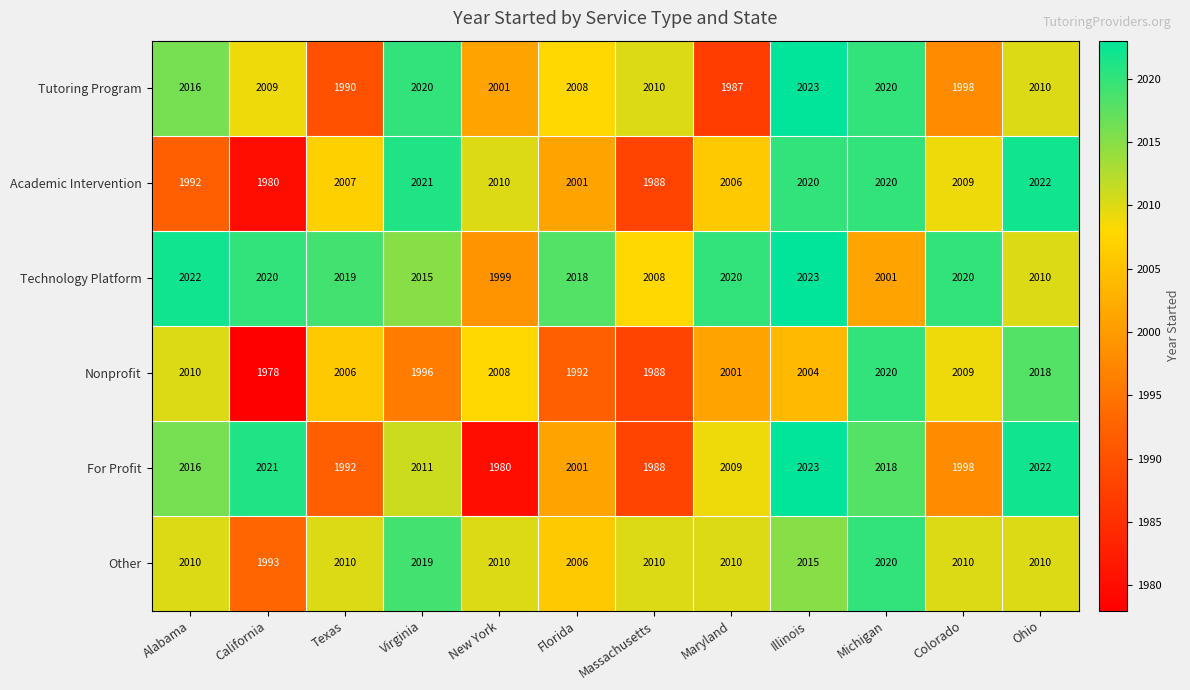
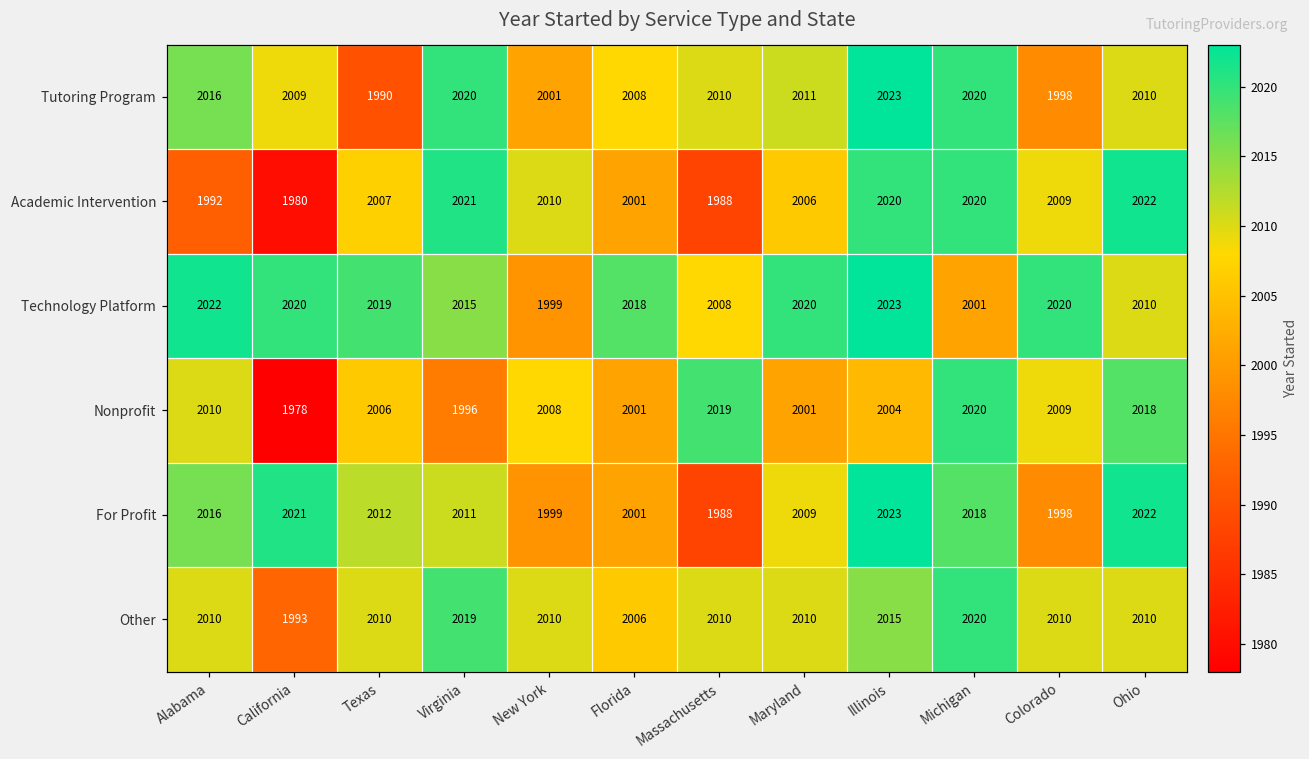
  {
    "Tutoring Program": {
      "Alabama": 2016,
      "California": 2009,
      "Texas": 1990,
      "Virginia": 2020,
      "New York": 2001,
      "Florida": 2008,
      "Massachusetts": 2010,
-     "Maryland": 1987,
+     "Maryland": 2011,
      "Illinois": 2023,
      "Michigan": 2020,
      "Colorado": 1998,
      "Ohio": 2010
    },
    "Academic Intervention": {
      "Alabama": 1992,
      "California": 1980,
      "Texas": 2007,
      "Virginia": 2021,
      "New York": 2010,
      "Florida": 2001,
      "Massachusetts": 1988,
      "Maryland": 2006,
      "Illinois": 2020,
      "Michigan": 2020,
      "Colorado": 2009,
      "Ohio": 2022
    },
    "Technology Platform": {
      "Alabama": 2022,
      "California": 2020,
      "Texas": 2019,
      "Virginia": 2015,
      "New York": 1999,
      "Florida": 2018,
      "Massachusetts": 2008,
      "Maryland": 2020,
      "Illinois": 2023,
      "Michigan": 2001,
      "Colorado": 2020,
      "Ohio": 2010
    },
    "Nonprofit": {
      "Alabama": 2010,
      "California": 1978,
      "Texas": 2006,
      "Virginia": 1996,
      "New York": 2008,
-     "Florida": 1992,
-     "Massachusetts": 1988,
+     "Florida": 2001,
+     "Massachusetts": 2019,
      "Maryland": 2001,
      "Illinois": 2004,
      "Michigan": 2020,
      "Colorado": 2009,
      "Ohio": 2018
    },
    "For Profit": {
      "Alabama": 2016,
      "California": 2021,
-     "Texas": 1992,
+     "Texas": 2012,
      "Virginia": 2011,
-     "New York": 1980,
+     "New York": 1999,
      "Florida": 2001,
      "Massachusetts": 1988,
      "Maryland": 2009,
      "Illinois": 2023,
      "Michigan": 2018,
      "Colorado": 1998,
      "Ohio": 2022
    },
    "Other": {
      "Alabama": 2010,
      "California": 1993,
      "Texas": 2010,
      "Virginia": 2019,
      "New York": 2010,
      "Florida": 2006,
      "Massachusetts": 2010,
      "Maryland": 2010,
      "Illinois": 2015,
      "Michigan": 2020,
      "Colorado": 2010,
      "Ohio": 2010
    }
  }
